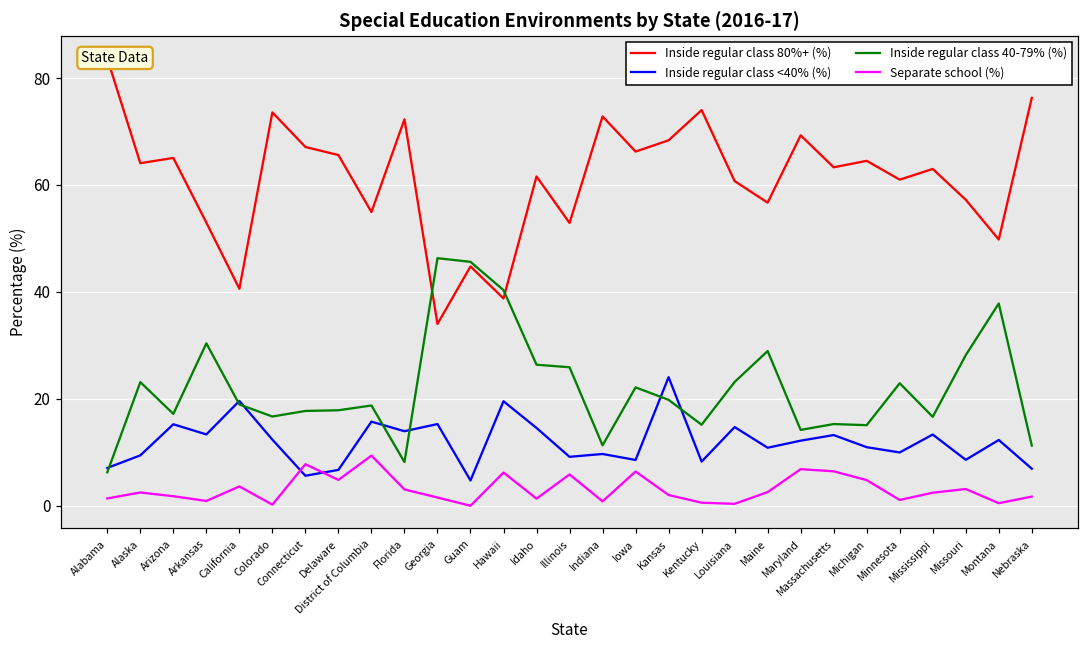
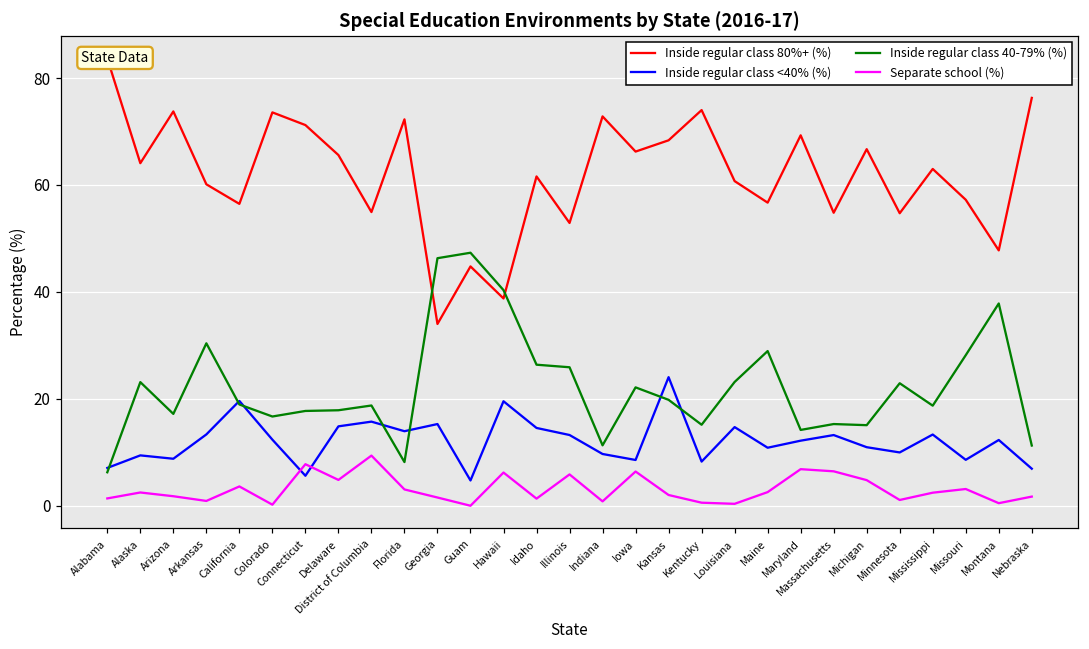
  {
    "Inside regular class 80%+ (%)": {
      "Alaska": 64,
-     "Arizona": 65,
-     "Arkansas": 53,
-     "California": 41,
+     "Arizona": 74,
+     "Arkansas": 60,
+     "California": 56,
      "Colorado": 74,
-     "Connecticut": 67,
+     "Connecticut": 71,
      "Delaware": 66,
      "District of Columbia": 55,
      "Florida": 72,
      "Georgia": 34,
      "Guam": 45,
      "Hawaii": 39,
      "Idaho": 62,
      "Illinois": 53,
      "Indiana": 73,
      "Iowa": 66,
      "Kansas": 68,
      "Kentucky": 74,
      "Louisiana": 61,
      "Maine": 57,
      "Maryland": 69,
-     "Massachusetts": 63,
-     "Michigan": 65,
-     "Minnesota": 61,
+     "Massachusetts": 55,
+     "Michigan": 67,
+     "Minnesota": 55,
      "Mississippi": 63,
      "Missouri": 57,
-     "Montana": 50,
+     "Montana": 48,
      "Nebraska": 76
    },
    "Inside regular class <40% (%)": {
      "Alabama": 7,
      "Alaska": 9,
-     "Arizona": 15,
+     "Arizona": 9,
      "Arkansas": 13,
      "California": 20,
      "Colorado": 12,
      "Connecticut": 6,
-     "Delaware": 7,
+     "Delaware": 15,
      "District of Columbia": 16,
      "Florida": 14,
      "Georgia": 15,
      "Guam": 5,
      "Hawaii": 20,
      "Idaho": 15,
-     "Illinois": 9,
+     "Illinois": 13,
      "Indiana": 10,
      "Iowa": 9,
      "Kansas": 24,
      "Kentucky": 8,
      "Louisiana": 15,
      "Maine": 11,
      "Maryland": 12,
      "Massachusetts": 13,
      "Michigan": 11,
      "Minnesota": 10,
      "Mississippi": 13,
      "Missouri": 9,
      "Montana": 12,
      "Nebraska": 7
    },
    "Inside regular class 40-79% (%)": {
      "Alabama": 6,
      "Alaska": 23,
      "Arizona": 17,
      "Arkansas": 30,
      "California": 19,
      "Colorado": 17,
      "Connecticut": 18,
      "Delaware": 18,
      "District of Columbia": 19,
      "Florida": 8,
      "Georgia": 46,
-     "Guam": 46,
+     "Guam": 47,
      "Hawaii": 40,
      "Idaho": 26,
      "Illinois": 26,
      "Indiana": 11,
      "Iowa": 22,
      "Kansas": 20,
      "Kentucky": 15,
      "Louisiana": 23,
      "Maine": 29,
      "Maryland": 14,
      "Massachusetts": 15,
      "Michigan": 15,
      "Minnesota": 23,
-     "Mississippi": 17,
+     "Mississippi": 19,
      "Missouri": 28,
      "Montana": 38,
      "Nebraska": 11
    },
    "Separate school (%)": {
      "Alabama": 1,
      "Alaska": 2,
      "Arizona": 2,
      "Arkansas": 1,
      "California": 4,
      "Colorado": 0,
      "Connecticut": 8,
      "Delaware": 5,
      "District of Columbia": 9,
      "Florida": 3,
      "Georgia": 2,
      "Guam": 0,
      "Hawaii": 6,
      "Idaho": 1,
      "Illinois": 6,
      "Indiana": 1,
      "Iowa": 6,
      "Kansas": 2,
      "Kentucky": 1,
      "Louisiana": 0,
      "Maine": 3,
      "Maryland": 7,
      "Massachusetts": 6,
      "Michigan": 5,
      "Minnesota": 1,
      "Mississippi": 2,
      "Missouri": 3,
      "Montana": 0,
      "Nebraska": 2
    }
  }
